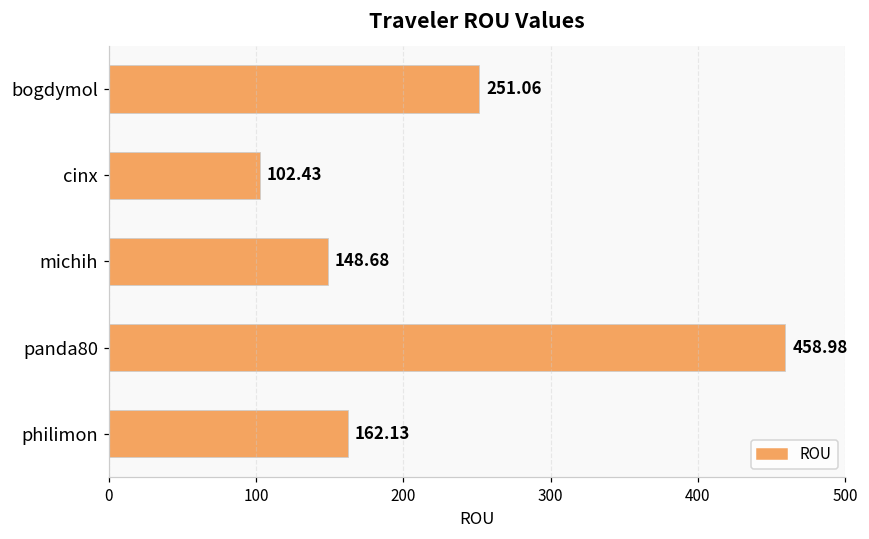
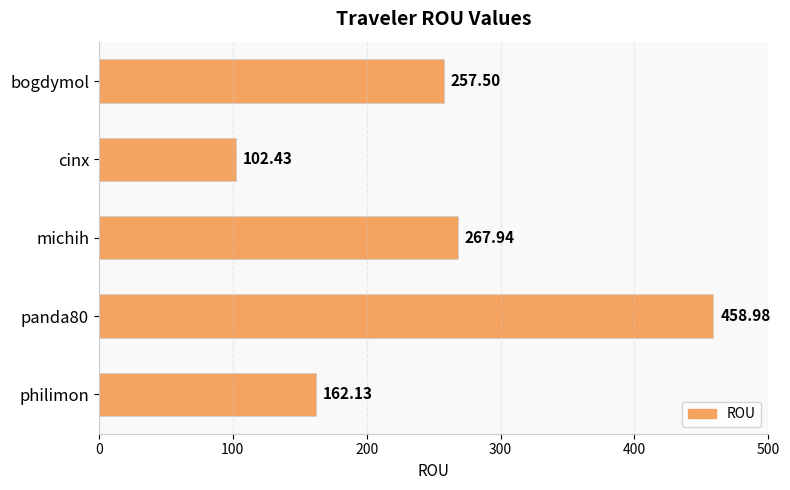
  {
-   "bogdymol": 251.06,
+   "bogdymol": 257.50,
    "cinx": 102.43,
-   "michih": 148.68,
+   "michih": 267.94,
    "panda80": 458.98,
    "philimon": 162.13
  }
